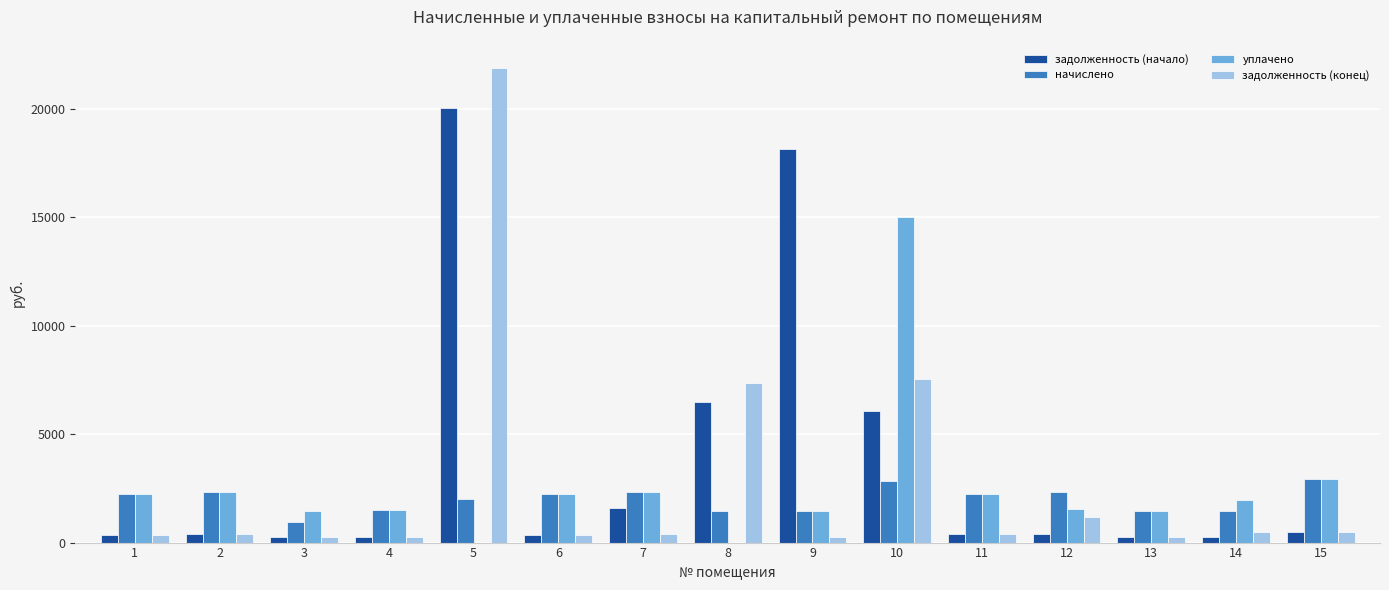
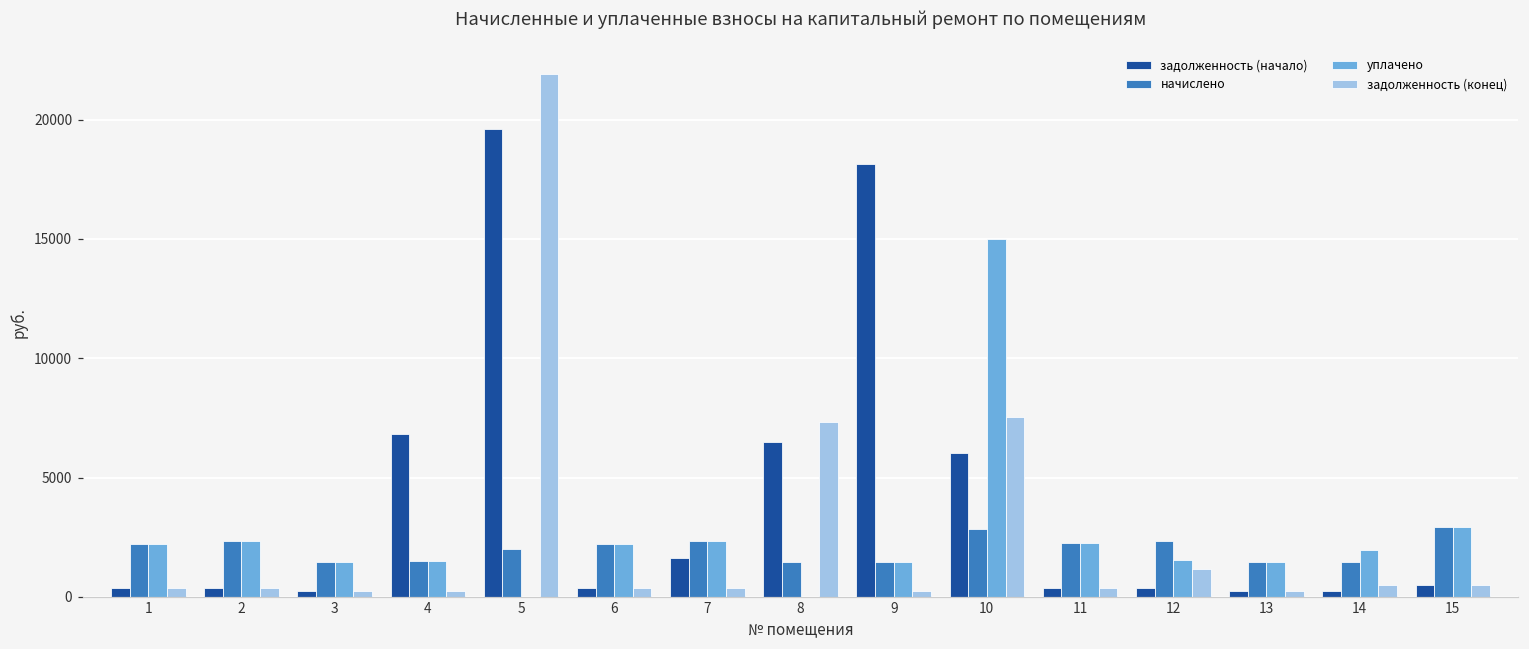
  {
    "задолженность (начало)": {
      "1": 400,
      "2": 400,
      "3": 200,
-     "4": 200,
-     "5": 20000,
+     "4": 6800,
+     "5": 19600,
      "6": 400,
      "7": 1600,
      "8": 6500,
      "9": 18100,
      "10": 6000,
      "11": 400,
      "12": 400,
      "13": 200,
      "14": 200,
      "15": 500
    },
    "начислено": {
      "1": 2200,
      "2": 2300,
-     "3": 900,
+     "3": 1500,
      "4": 1500,
      "5": 2000,
      "6": 2200,
      "7": 2300,
      "8": 1500,
      "9": 1500,
      "10": 2800,
      "11": 2200,
      "12": 2300,
      "13": 1500,
      "14": 1500,
      "15": 2900
    }
  }
